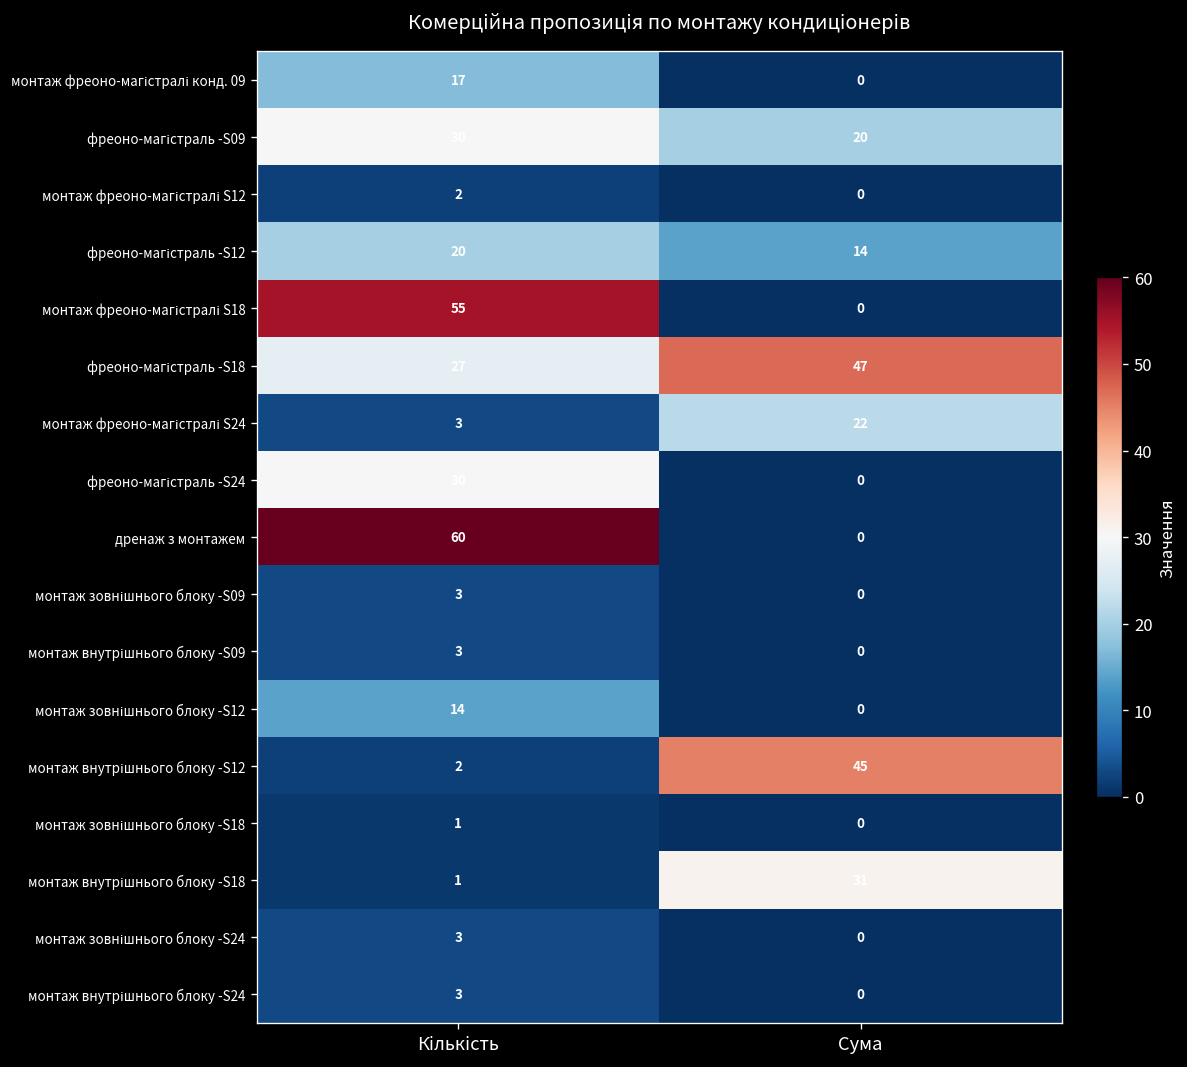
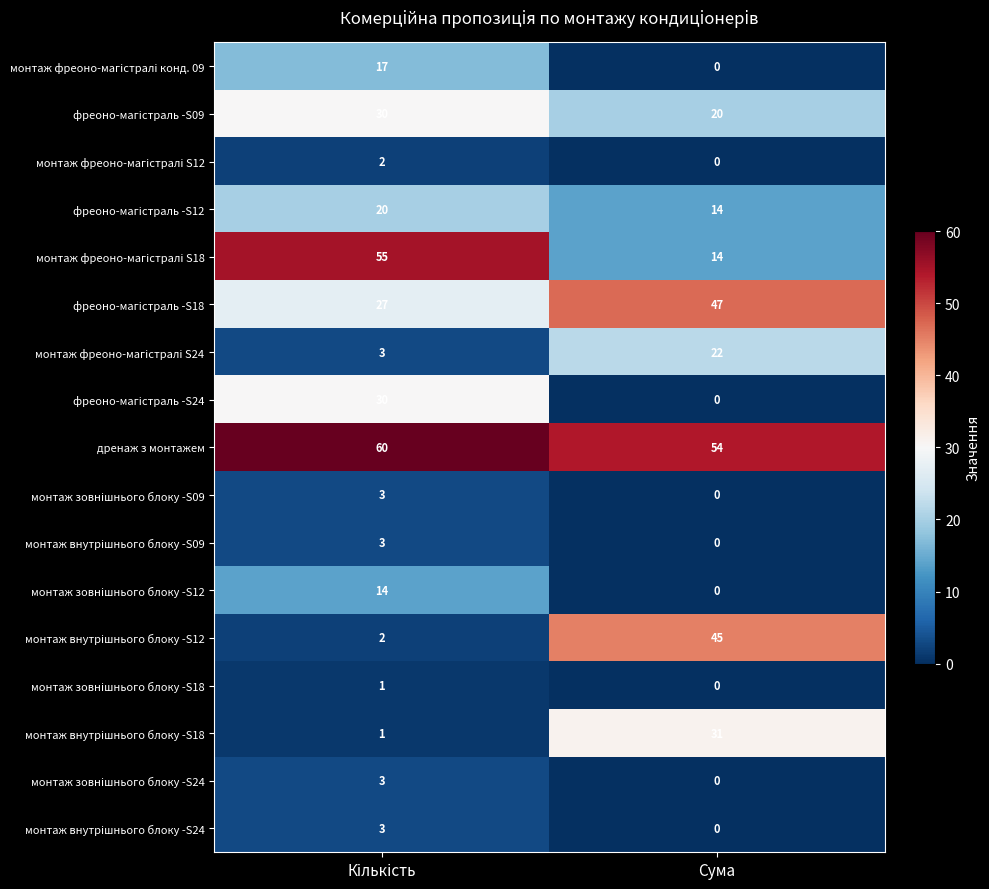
  {
    "монтаж фреоно-магістралі конд. 09": {
      "Кількість": 17,
      "Сума": 0
    },
    "фреоно-магістраль -S09": {
      "Сума": 20
    },
    "монтаж фреоно-магістралі S12": {
      "Кількість": 2,
      "Сума": 0
    },
    "фреоно-магістраль -S12": {
      "Кількість": 20,
      "Сума": 14
    },
    "монтаж фреоно-магістралі S18": {
      "Кількість": 55,
-     "Сума": 0
+     "Сума": 14
    },
    "фреоно-магістраль -S18": {
      "Сума": 47
    },
    "монтаж фреоно-магістралі S24": {
      "Кількість": 3,
      "Сума": 22
    },
    "фреоно-магістраль -S24": {
      "Сума": 0
    },
    "дренаж з монтажем": {
      "Кількість": 60,
-     "Сума": 0
+     "Сума": 54
    },
    "монтаж зовнішнього блоку -S09": {
      "Кількість": 3,
      "Сума": 0
    },
    "монтаж внутрішнього блоку -S09": {
      "Кількість": 3,
      "Сума": 0
    },
    "монтаж зовнішнього блоку -S12": {
      "Кількість": 14,
      "Сума": 0
    },
    "монтаж внутрішнього блоку -S12": {
      "Кількість": 2,
      "Сума": 45
    },
    "монтаж зовнішнього блоку -S18": {
      "Кількість": 1,
      "Сума": 0
    },
    "монтаж внутрішнього блоку -S18": {
      "Кількість": 1
    },
    "монтаж зовнішнього блоку -S24": {
      "Кількість": 3,
      "Сума": 0
    },
    "монтаж внутрішнього блоку -S24": {
      "Кількість": 3,
      "Сума": 0
    }
  }
